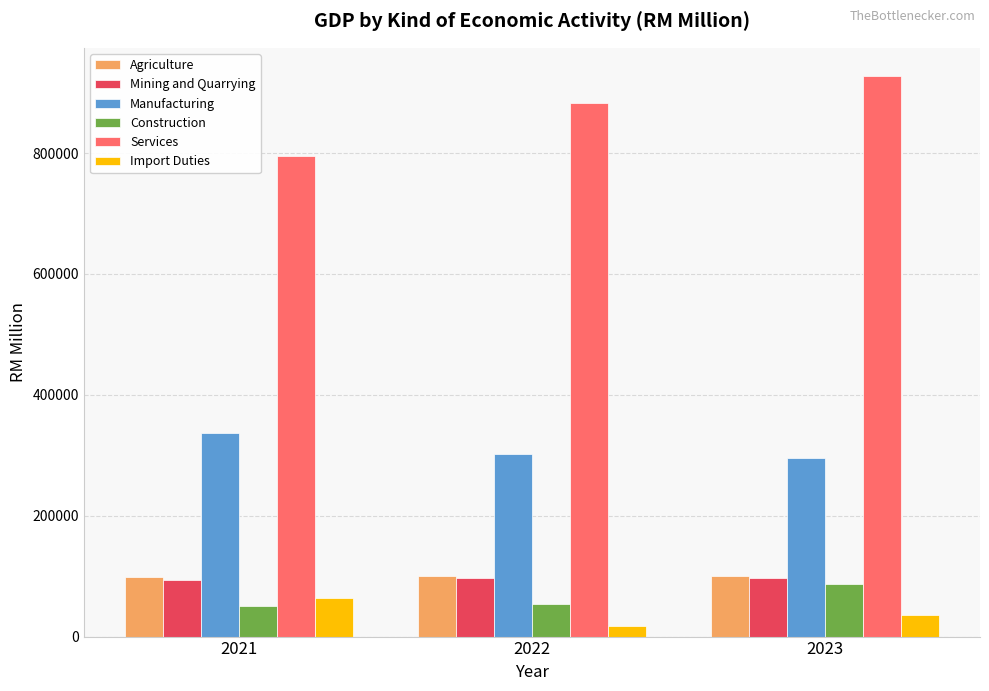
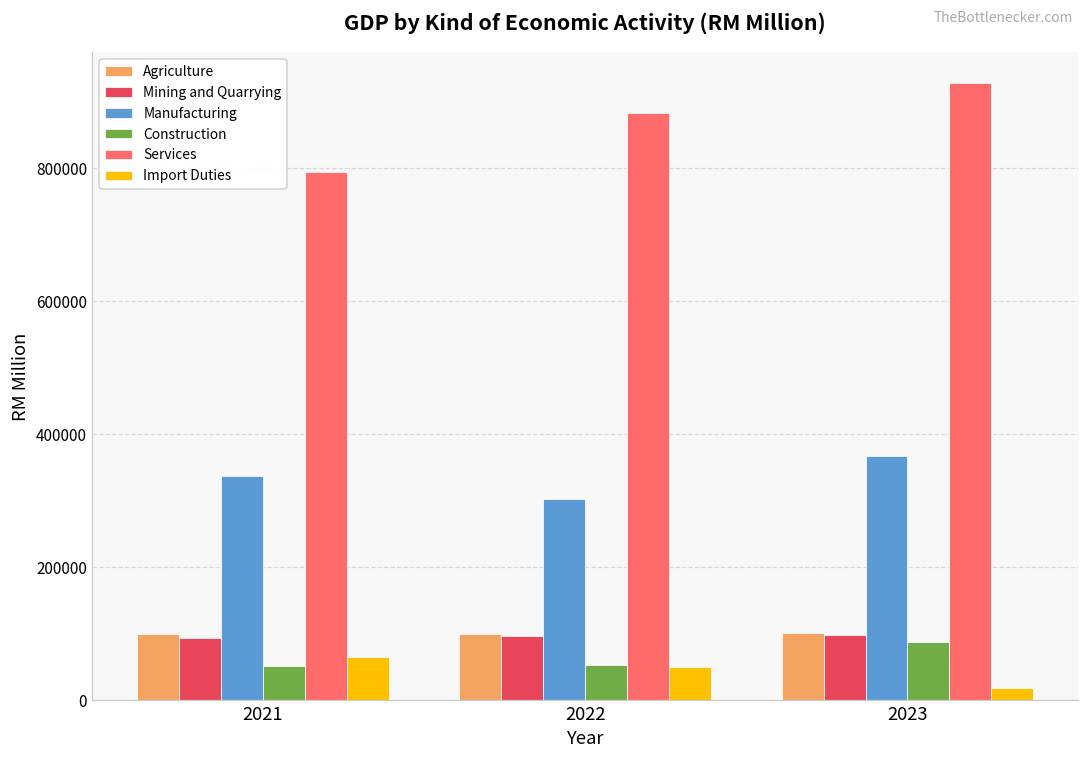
  {
    "Manufacturing": {
      "2021": 340000,
      "2022": 300000,
-     "2023": 300000
+     "2023": 370000
    },
    "Construction": {
      "2021": 50000,
      "2022": 50000,
      "2023": 90000
    },
    "Import Duties": {
      "2021": 60000,
-     "2022": 20000,
-     "2023": 40000
+     "2022": 50000,
+     "2023": 20000
    }
  }
